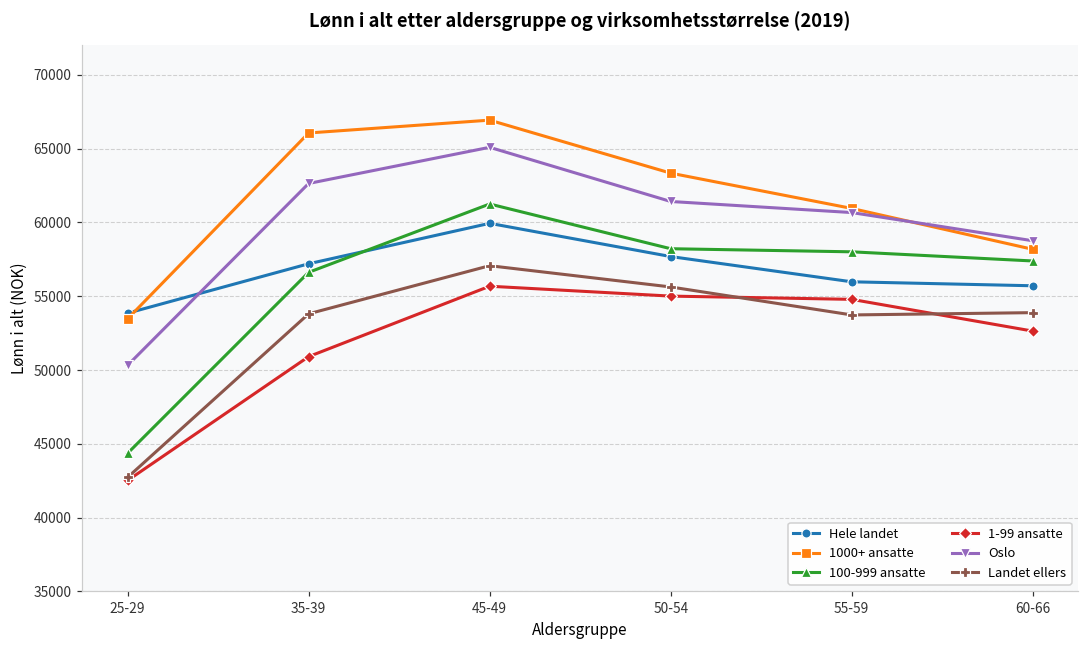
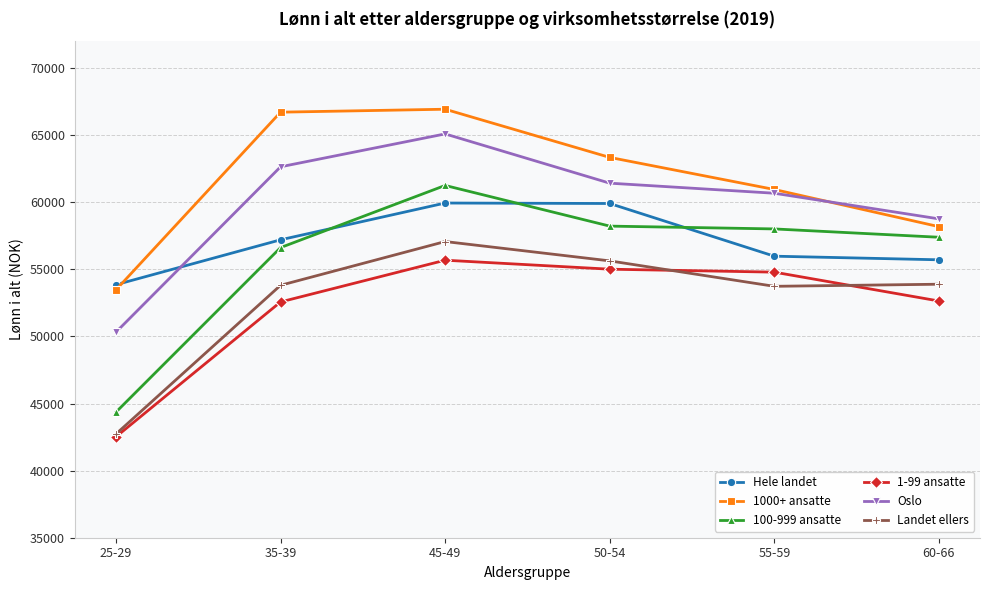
  {
    "Hele landet": {
      "25-29": 53900,
      "35-39": 57200,
      "45-49": 59900,
-     "50-54": 57700,
+     "50-54": 59900,
      "55-59": 56000,
      "60-66": 55700
    },
    "1000+ ansatte": {
      "25-29": 53500,
-     "35-39": 66100,
+     "35-39": 66700,
      "45-49": 66900,
      "50-54": 63300,
      "55-59": 61000,
      "60-66": 58200
    },
    "100-999 ansatte": {
      "25-29": 44400,
      "35-39": 56600,
      "45-49": 61300,
      "50-54": 58200,
      "55-59": 58000,
      "60-66": 57400
    },
    "1-99 ansatte": {
      "25-29": 42500,
-     "35-39": 50900,
+     "35-39": 52600,
      "45-49": 55700,
      "50-54": 55000,
      "55-59": 54800,
      "60-66": 52600
    },
    "Oslo": {
      "25-29": 50300,
      "35-39": 62600,
      "45-49": 65100,
      "50-54": 61400,
      "55-59": 60700,
      "60-66": 58800
    },
    "Landet ellers": {
      "25-29": 42700,
      "35-39": 53800,
      "45-49": 57100,
      "50-54": 55600,
      "55-59": 53700,
      "60-66": 53900
    }
  }
